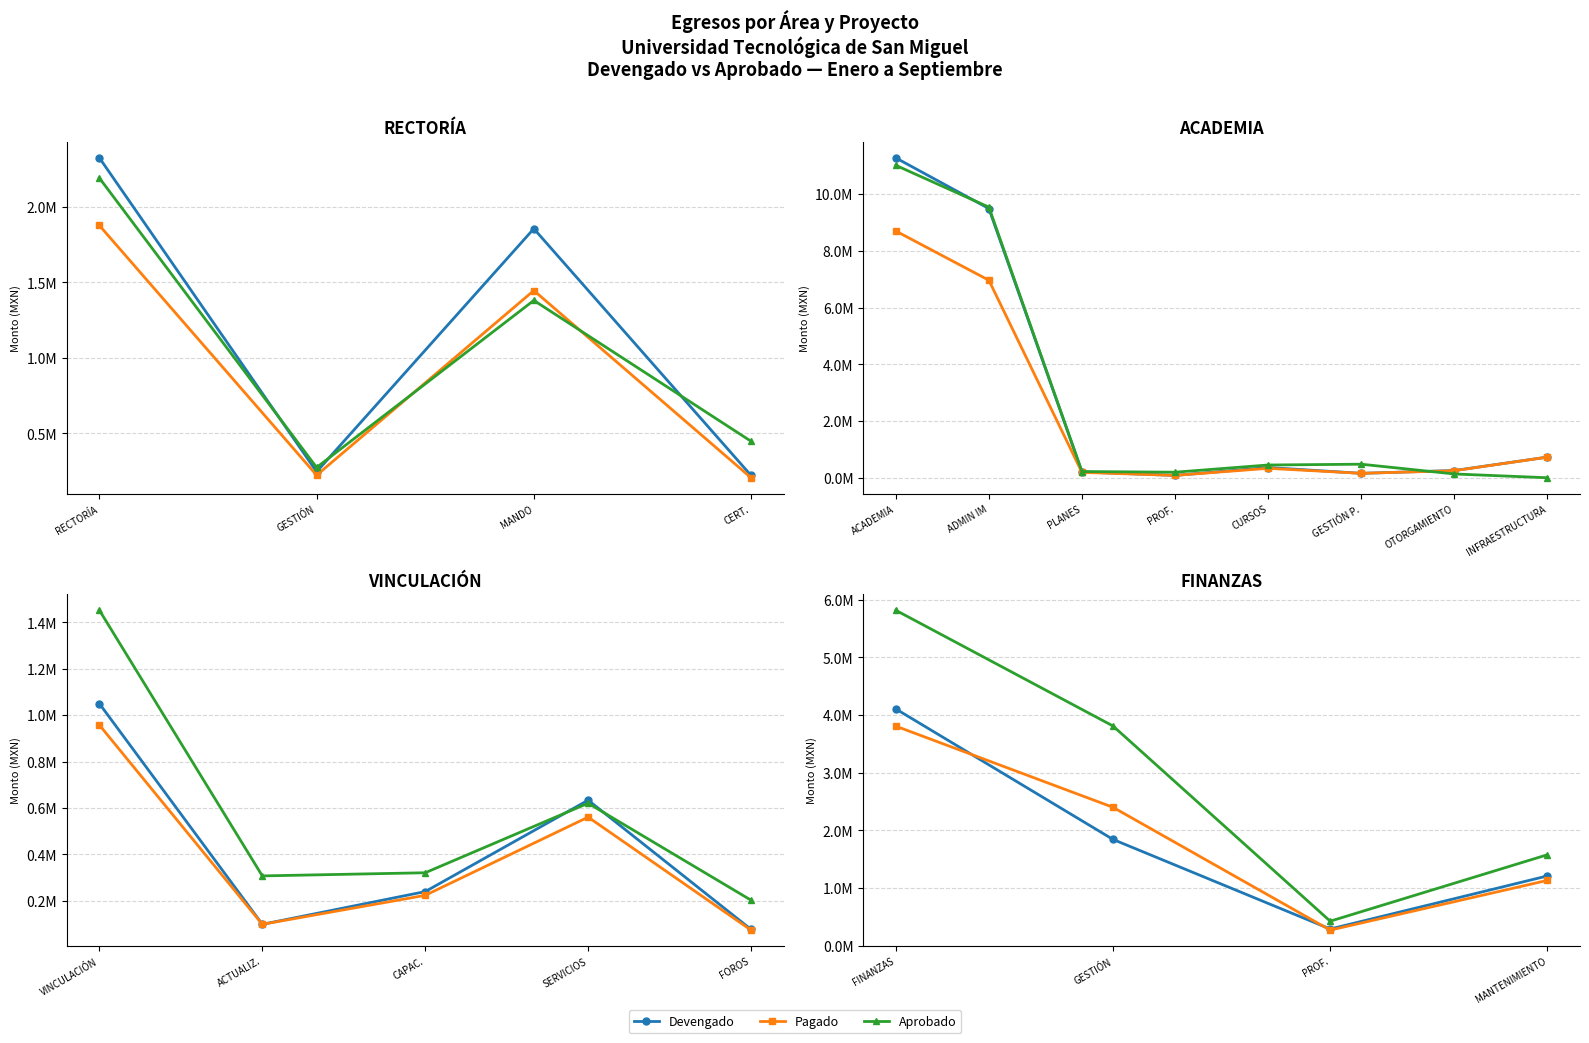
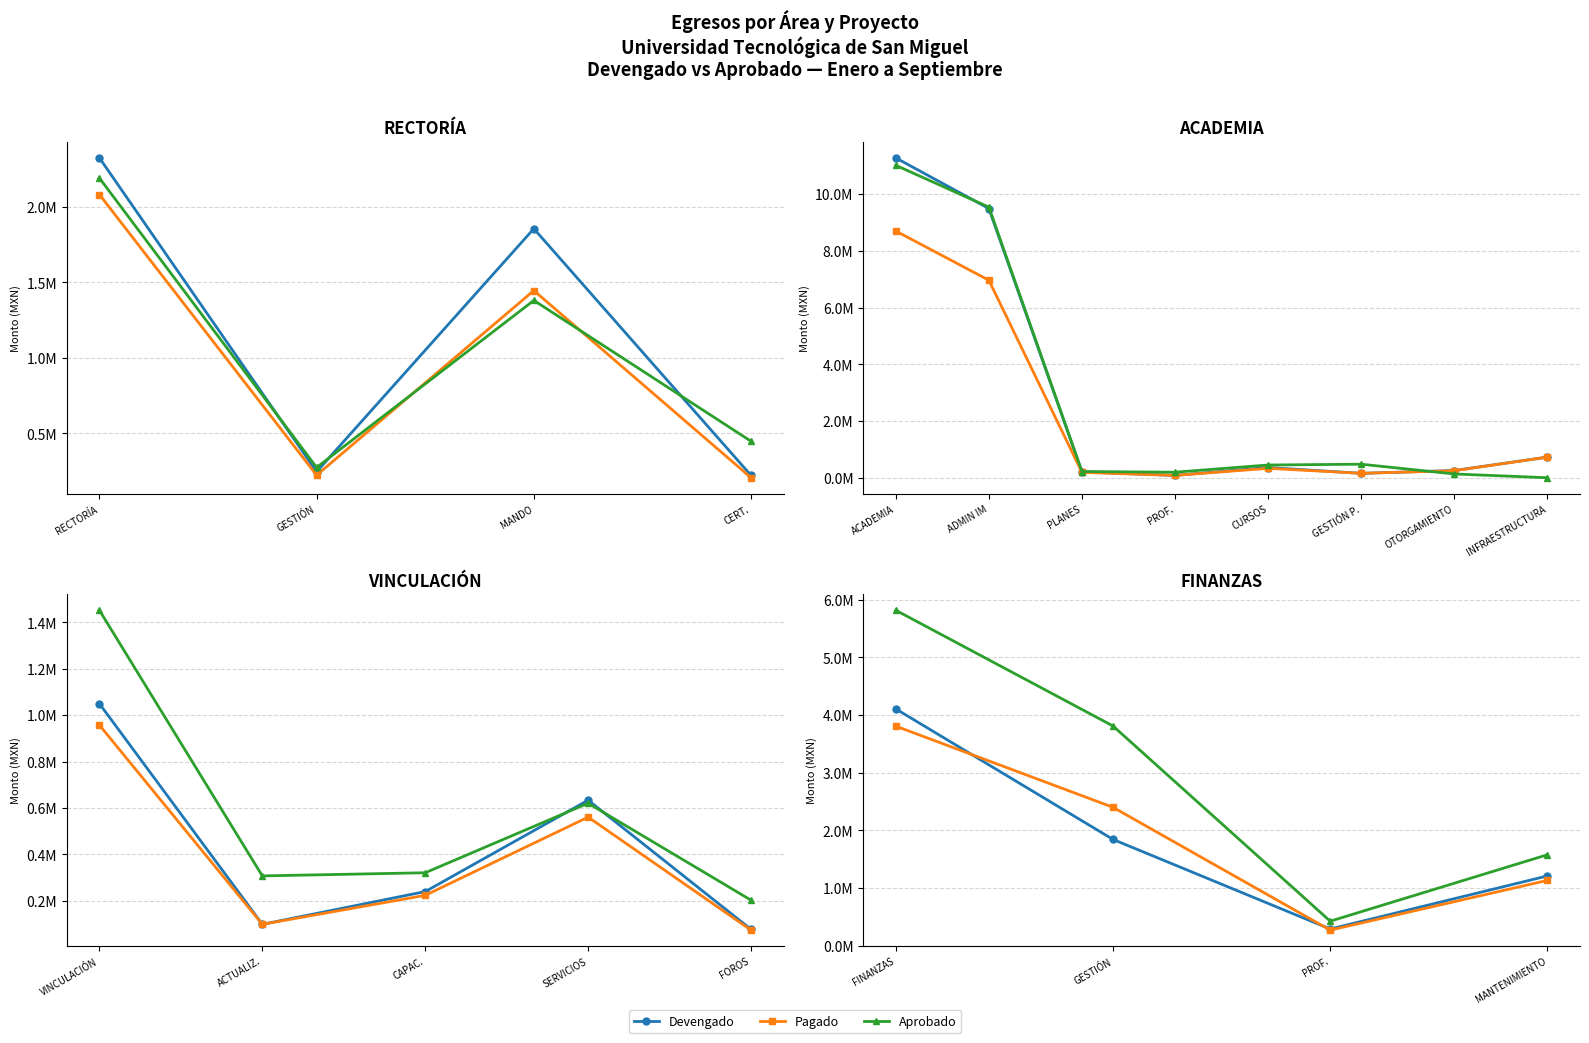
  {
    "RECTORÍA": {
      "Devengado": {
        "RECTORÍA": 2320000,
        "GESTIÓN": 250000,
        "MANDO": 1860000
      },
      "Pagado": {
-       "RECTORÍA": 1880000,
+       "RECTORÍA": 2080000,
        "GESTIÓN": 220000,
        "MANDO": 1450000
      },
      "Aprobado": {
        "RECTORÍA": 2190000,
        "GESTIÓN": 270000,
        "MANDO": 1380000,
        "CERT.": 450000
      }
    },
    "ACADEMIA": {
      "Devengado": {
        "ACADEMIA": 11300000
      },
      "Pagado": {
        "ACADEMIA": 8700000,
        "ADMIN IM": 7000000
      },
      "Aprobado": {
        "ACADEMIA": 11000000,
        "PROF.": 200000,
        "GESTIÓN P.": 500000,
        "OTORGAMIENTO": 100000,
        "INFRAESTRUCTURA": 0
      }
    },
    "VINCULACIÓN": {
      "Devengado": {
        "VINCULACIÓN": 1050000,
        "CAPAC.": 240000,
        "SERVICIOS": 630000
      },
      "Pagado": {
        "VINCULACIÓN": 960000,
        "CAPAC.": 220000,
        "SERVICIOS": 560000
      },
      "Aprobado": {
        "VINCULACIÓN": 1450000,
        "ACTUALIZ.": 310000,
        "CAPAC.": 320000,
        "SERVICIOS": 620000,
        "FOROS": 200000
      }
    },
    "FINANZAS": {
      "Devengado": {
        "FINANZAS": 4100000,
        "GESTIÓN": 1800000,
        "MANTENIMIENTO": 1200000
      },
      "Pagado": {
        "FINANZAS": 3800000,
        "GESTIÓN": 2400000,
        "MANTENIMIENTO": 1100000
      },
      "Aprobado": {
        "FINANZAS": 5800000,
        "GESTIÓN": 3800000,
        "PROF.": 400000,
        "MANTENIMIENTO": 1600000
      }
    }
  }
